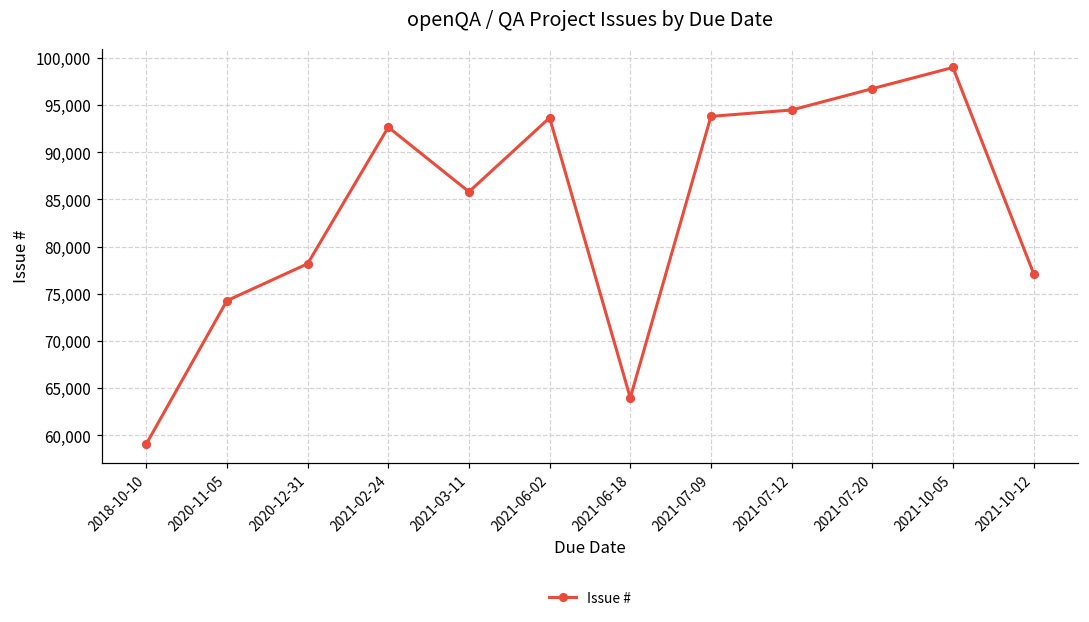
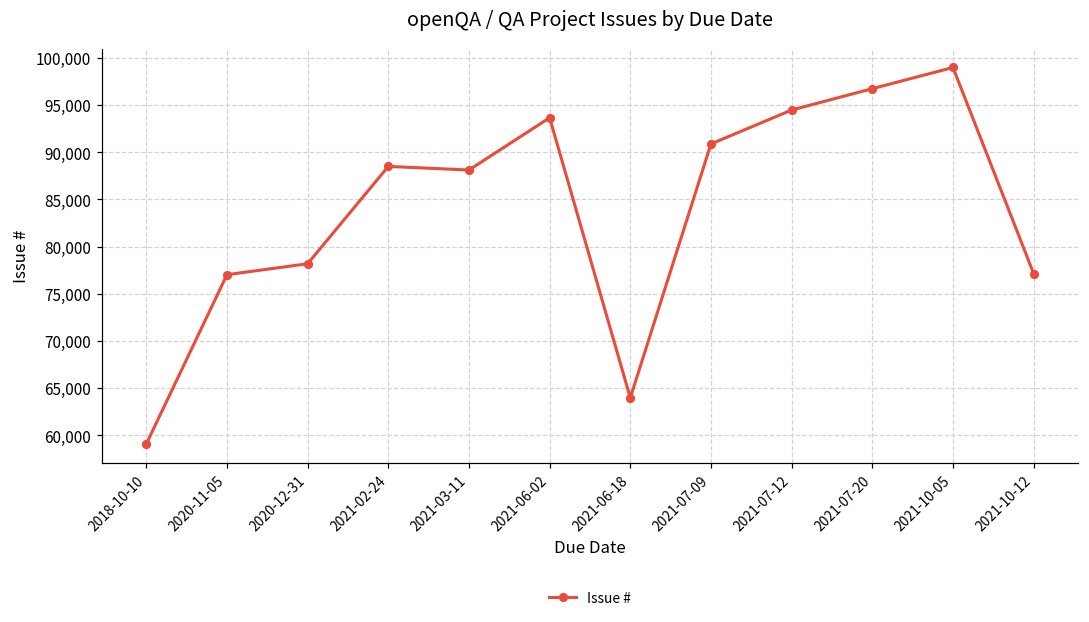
  {
    "2018-10-10": "59,000",
-   "2020-11-05": "74,000",
+   "2020-11-05": "77,000",
    "2020-12-31": "78,000",
-   "2021-02-24": "93,000",
-   "2021-03-11": "86,000",
+   "2021-02-24": "89,000",
+   "2021-03-11": "88,000",
    "2021-06-02": "94,000",
    "2021-06-18": "64,000",
-   "2021-07-09": "94,000",
+   "2021-07-09": "91,000",
    "2021-07-12": "94,000",
    "2021-07-20": "97,000",
    "2021-10-05": "99,000",
    "2021-10-12": "77,000"
  }
